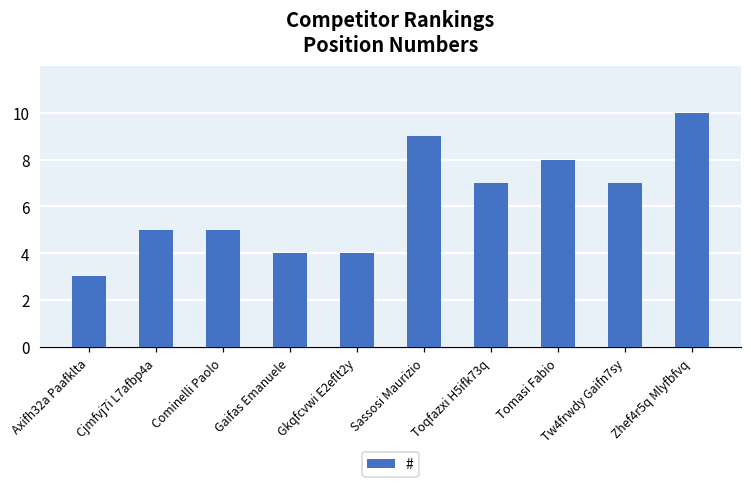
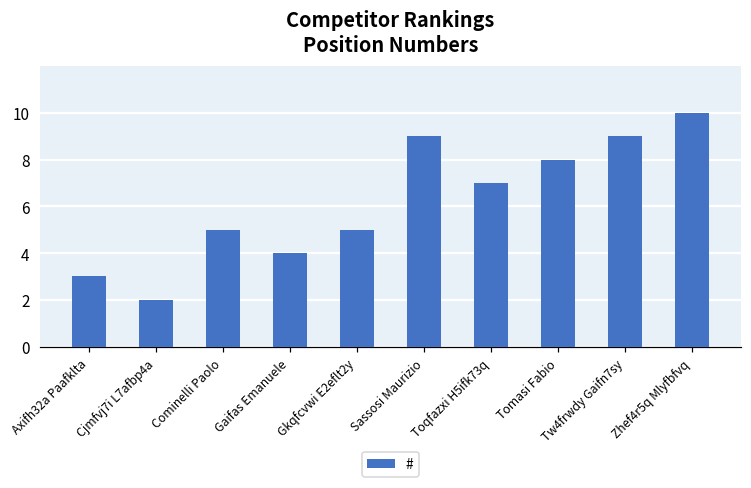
  {
    "Axifh32a Paafklta": 3,
-   "Cjmfvj7i L7afbp4a": 5,
+   "Cjmfvj7i L7afbp4a": 2,
    "Cominelli Paolo": 5,
    "Gaifas Emanuele": 4,
-   "Gkqfcvwi E2eflt2y": 4,
+   "Gkqfcvwi E2eflt2y": 5,
    "Sassosi Maurizio": 9,
    "Toqfazxi H5ifk73q": 7,
    "Tomasi Fabio": 8,
-   "Tw4frwdy Gaifn7sy": 7,
+   "Tw4frwdy Gaifn7sy": 9,
    "Zhef4r5q Mlyfbfvq": 10
  }
